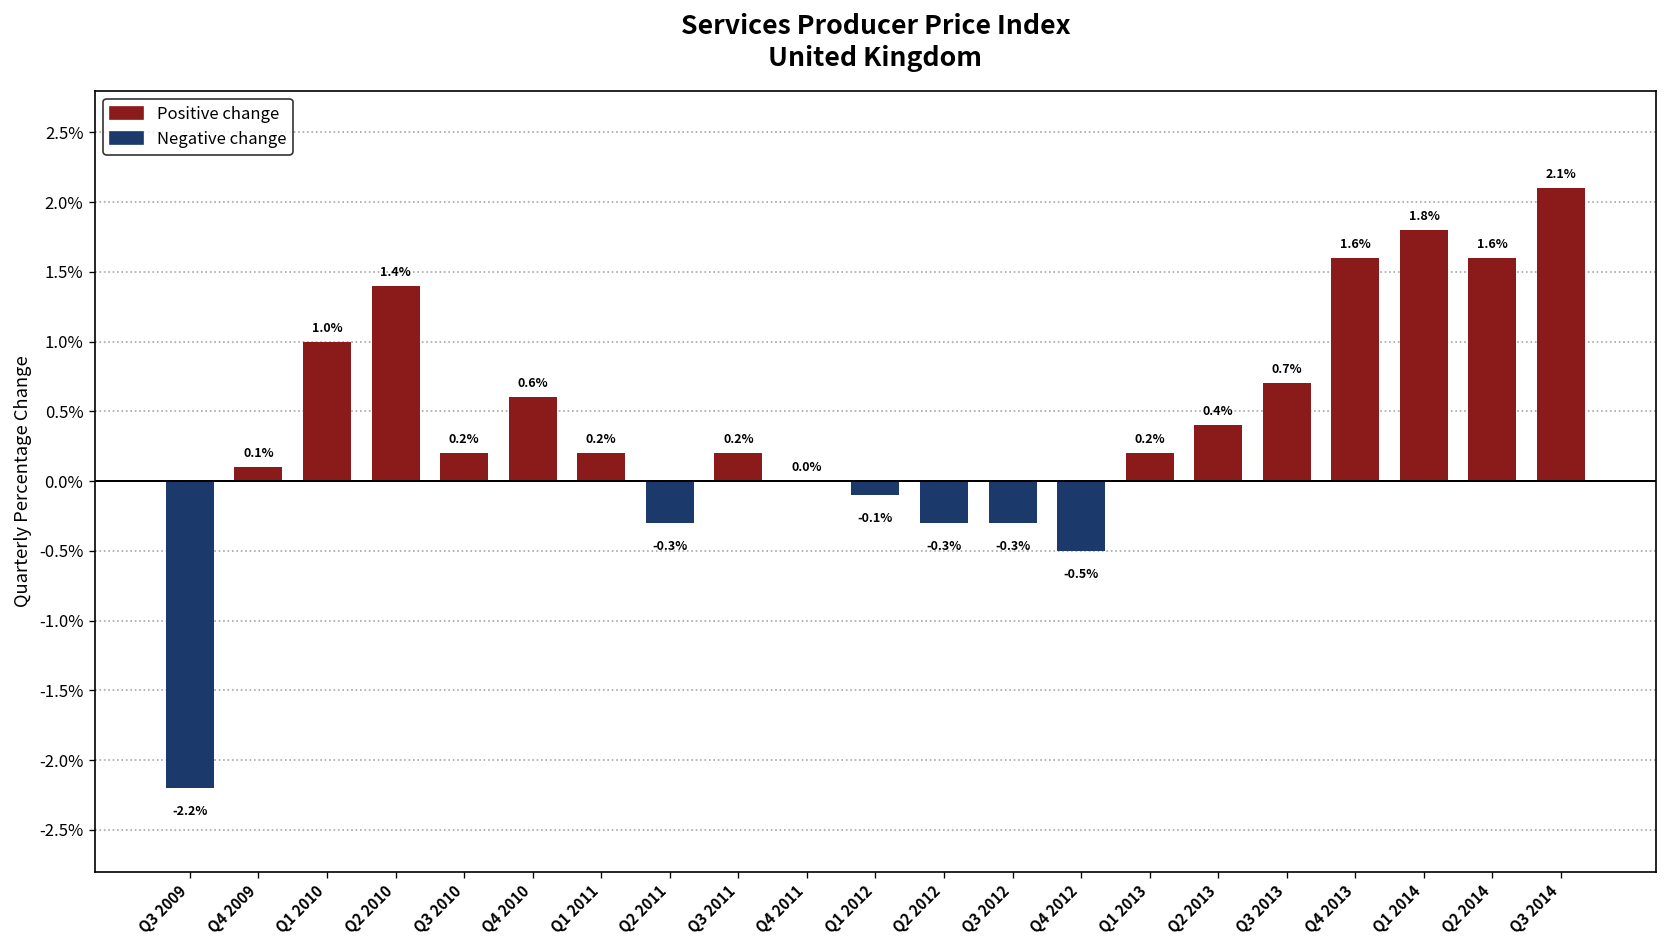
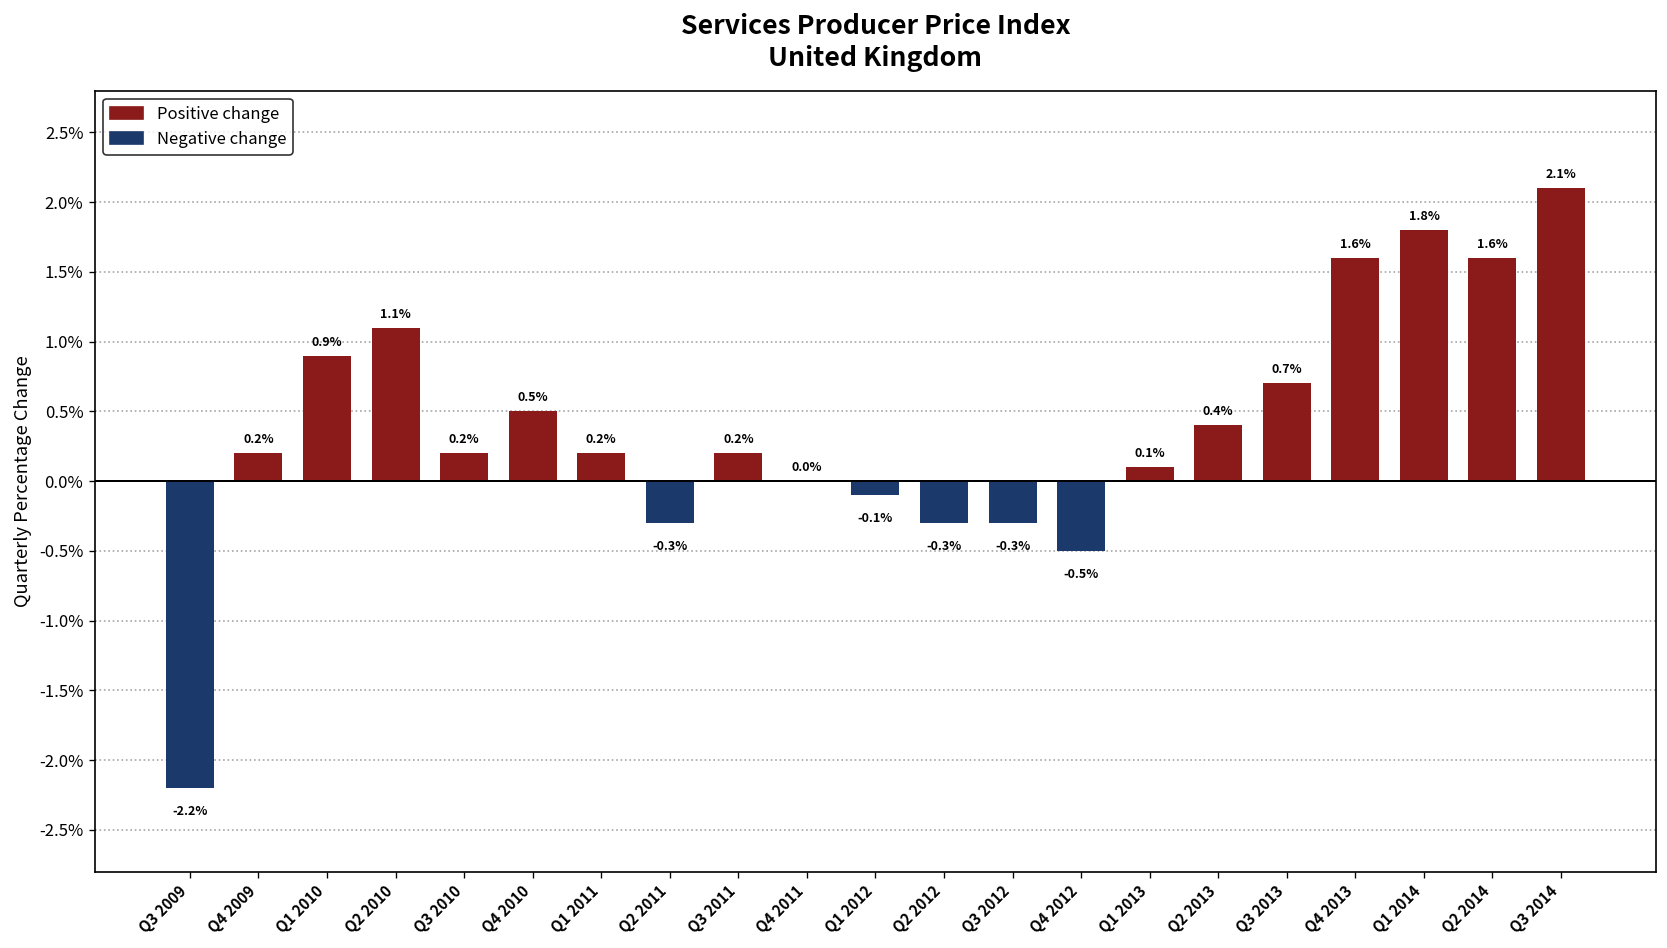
  {
    "Q3 2009": "-2.2%",
-   "Q4 2009": "0.1%",
-   "Q1 2010": "1.0%",
-   "Q2 2010": "1.4%",
+   "Q4 2009": "0.2%",
+   "Q1 2010": "0.9%",
+   "Q2 2010": "1.1%",
    "Q3 2010": "0.2%",
-   "Q4 2010": "0.6%",
+   "Q4 2010": "0.5%",
    "Q1 2011": "0.2%",
    "Q2 2011": "-0.3%",
    "Q3 2011": "0.2%",
    "Q4 2011": "0.0%",
    "Q1 2012": "-0.1%",
    "Q2 2012": "-0.3%",
    "Q3 2012": "-0.3%",
    "Q4 2012": "-0.5%",
-   "Q1 2013": "0.2%",
+   "Q1 2013": "0.1%",
    "Q2 2013": "0.4%",
    "Q3 2013": "0.7%",
    "Q4 2013": "1.6%",
    "Q1 2014": "1.8%",
    "Q2 2014": "1.6%",
    "Q3 2014": "2.1%"
  }
